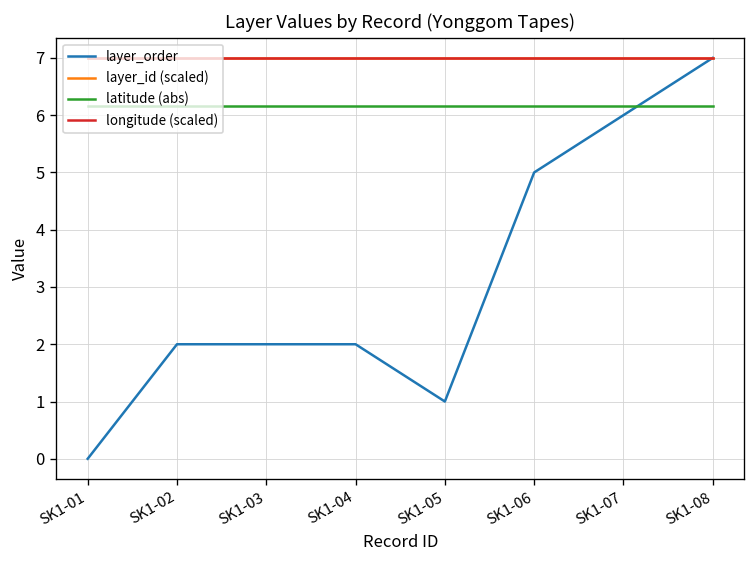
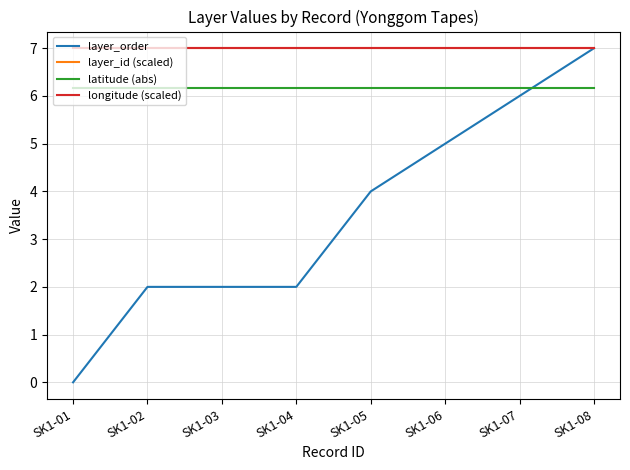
  {
    "layer_order": {
      "SK1-01": 0,
      "SK1-02": 2,
      "SK1-03": 2,
      "SK1-04": 2,
-     "SK1-05": 1,
+     "SK1-05": 4,
      "SK1-06": 5,
      "SK1-07": 6
    },
    "longitude (scaled)": {
      "SK1-03": 7,
      "SK1-04": 7,
      "SK1-05": 7,
      "SK1-06": 7,
      "SK1-07": 7
    },
    "latitude (abs)": {
      "SK1-03": 6.2,
      "SK1-04": 6.2,
      "SK1-05": 6.2,
      "SK1-06": 6.2,
      "SK1-07": 6.2,
      "SK1-08": 6.2
    }
  }
